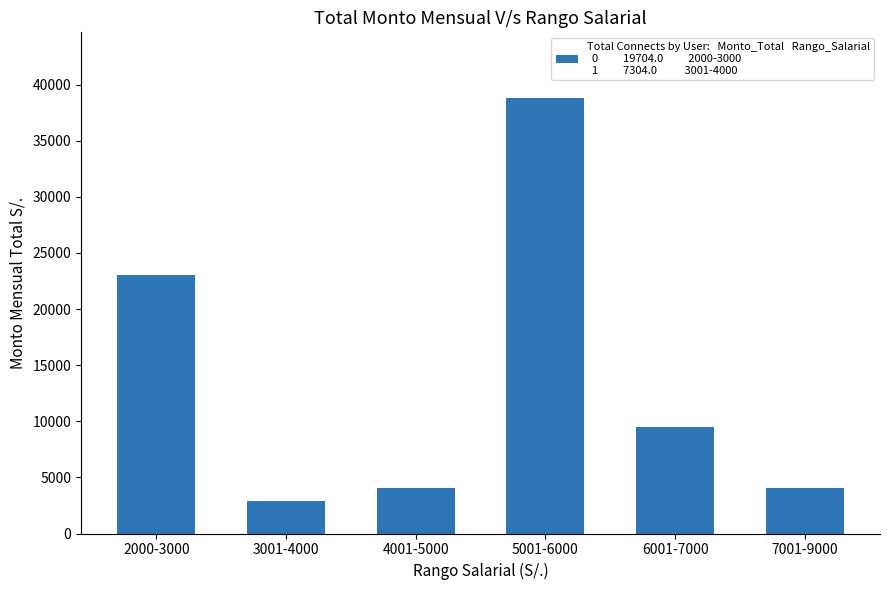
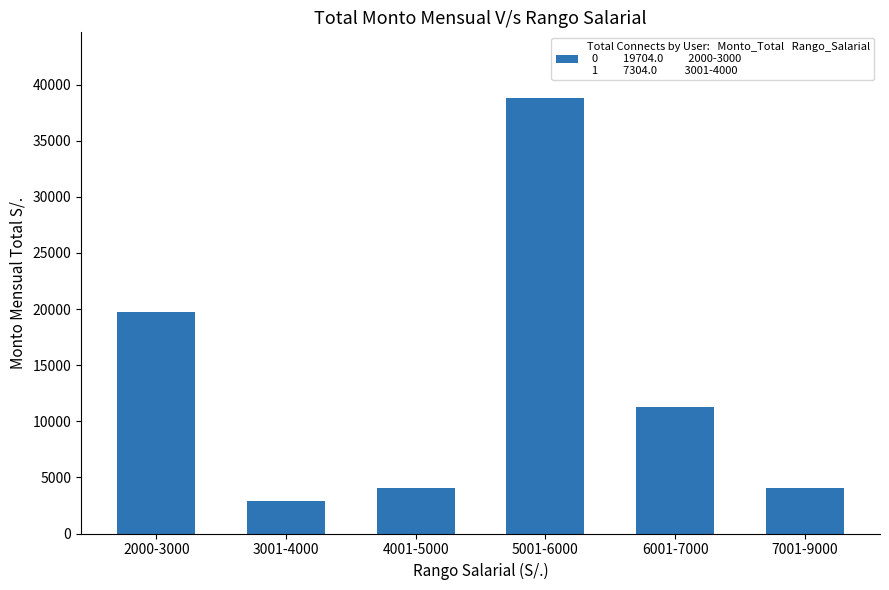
  {
-   "2000-3000": 23000,
+   "2000-3000": 19700,
    "3001-4000": 2900,
    "4001-5000": 4000,
    "5001-6000": 38800,
-   "6001-7000": 9500,
+   "6001-7000": 11300,
    "7001-9000": 4000
  }
